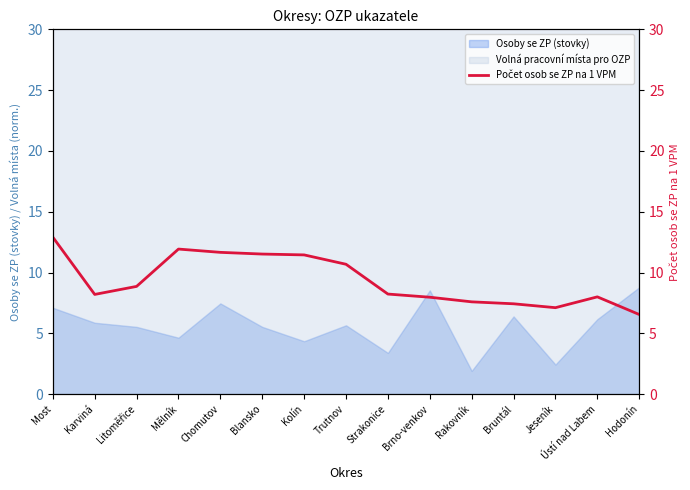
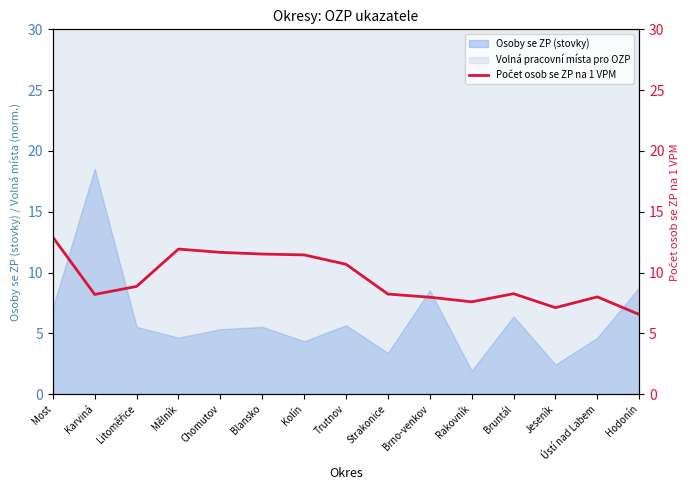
  {
    "Osoby se ZP (stovky)": {
      "Most": 7.1,
-     "Karviná": 5.9,
+     "Karviná": 18.5,
      "Litoměřice": 5.5,
      "Mělník": 4.6,
-     "Chomutov": 7.5,
+     "Chomutov": 5.3,
      "Blansko": 5.5,
      "Kolín": 4.4,
      "Trutnov": 5.7,
      "Strakonice": 3.4,
      "Brno-venkov": 8.5,
      "Rakovník": 1.9,
      "Bruntál": 6.4,
      "Jeseník": 2.4,
-     "Ústí nad Labem": 6.2,
+     "Ústí nad Labem": 4.6,
      "Hodonín": 8.8
    },
    "Počet osob se ZP na 1 VPM": {
      "Most": 12.9,
      "Karviná": 8.2,
      "Litoměřice": 8.9,
      "Mělník": 11.9,
      "Chomutov": 11.7,
      "Blansko": 11.5,
      "Kolín": 11.5,
      "Trutnov": 10.7,
      "Strakonice": 8.2,
      "Brno-venkov": 8.0,
      "Rakovník": 7.6,
-     "Bruntál": 7.4,
+     "Bruntál": 8.3,
      "Jeseník": 7.1,
      "Ústí nad Labem": 8.0,
      "Hodonín": 6.6
    }
  }
